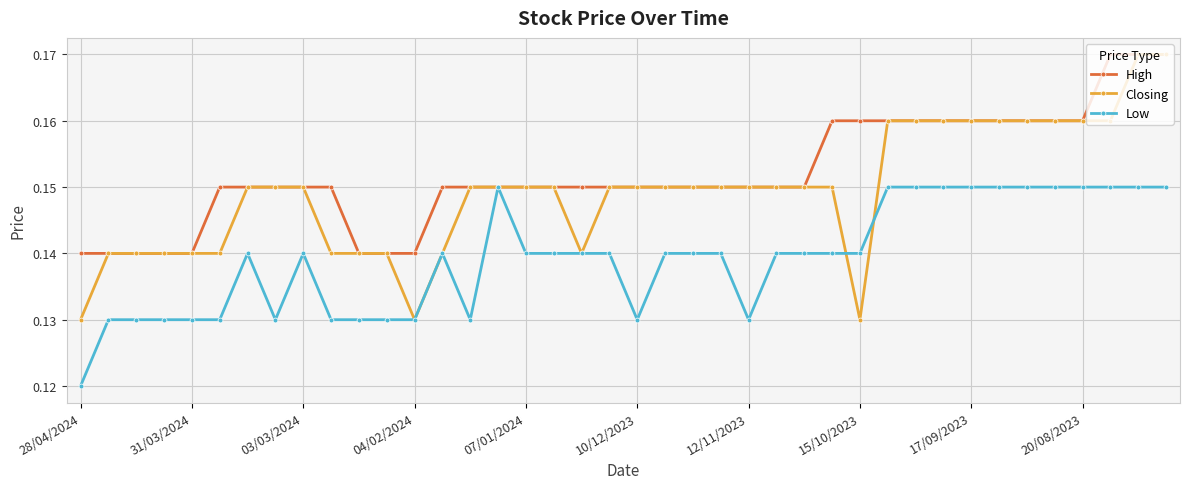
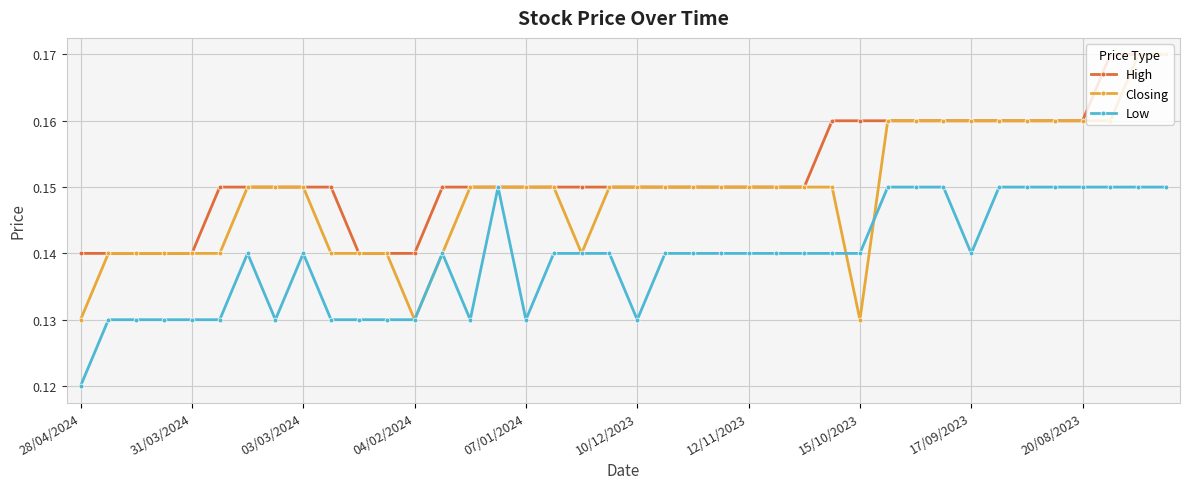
  {
    "High": {
      "28/04/2024": 0.14,
      "04/02/2024": 0.14,
      "15/10/2023": 0.16
    },
    "Closing": {
      "28/04/2024": 0.13,
      "15/10/2023": 0.13
    },
    "Low": {
      "28/04/2024": 0.12,
      "31/03/2024": 0.13,
      "03/03/2024": 0.14,
-     "07/01/2024": 0.14,
+     "07/01/2024": 0.13,
      "10/12/2023": 0.13,
-     "12/11/2023": 0.13,
+     "12/11/2023": 0.14,
      "15/10/2023": 0.14,
-     "17/09/2023": 0.15,
+     "17/09/2023": 0.14,
      "20/08/2023": 0.15
    }
  }
